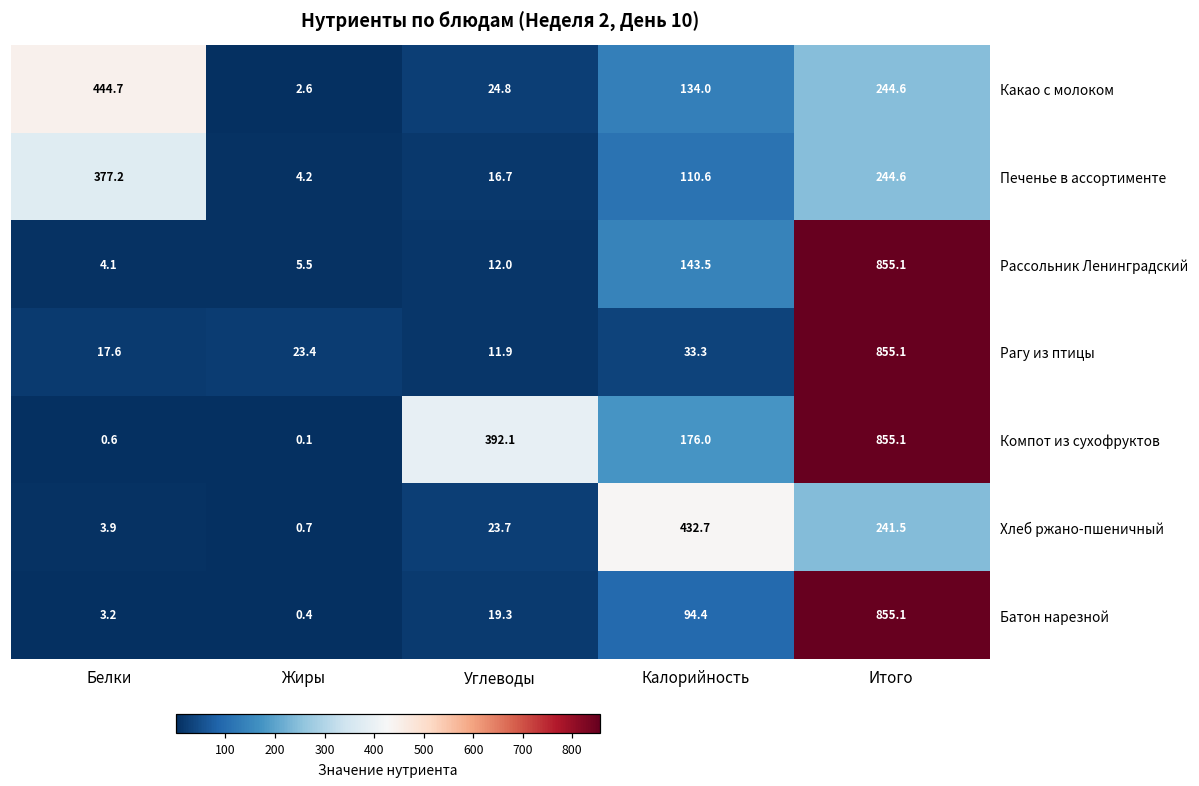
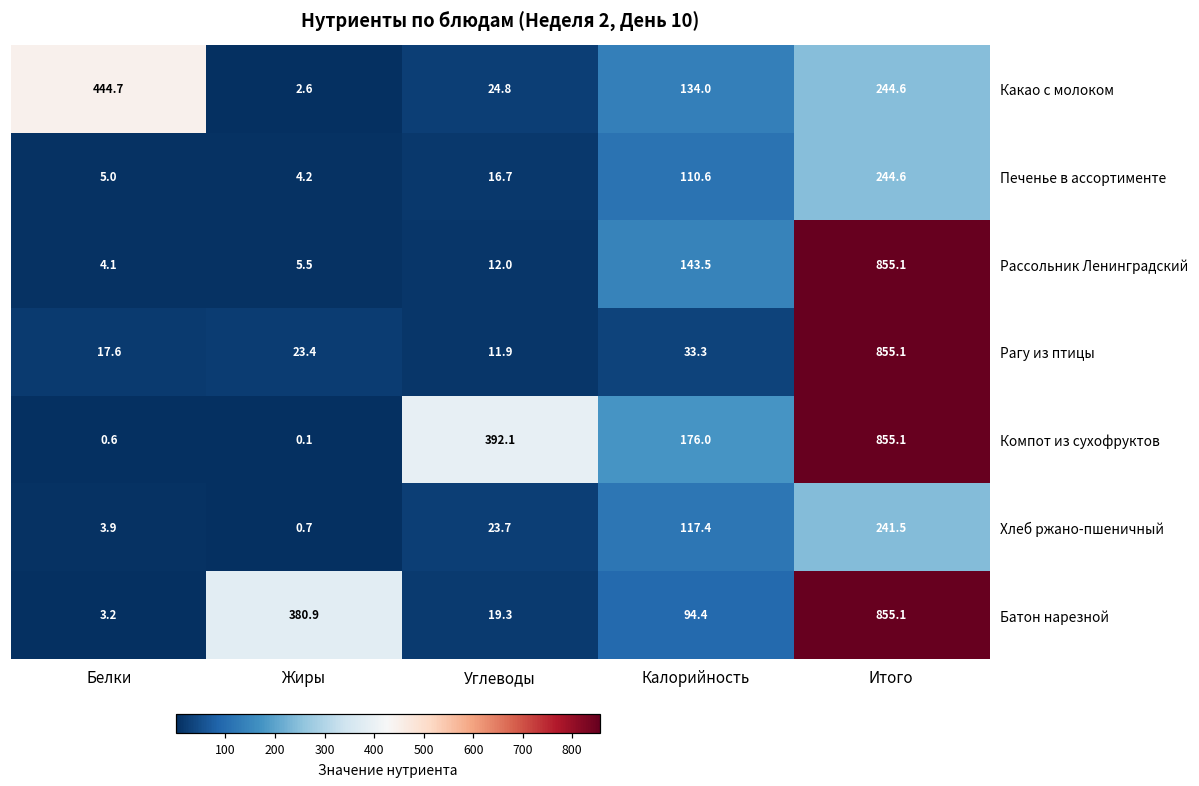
  {
    "Какао с молоком": {
      "Белки": 444.7,
      "Жиры": 2.6,
      "Углеводы": 24.8,
      "Калорийность": 134.0,
      "Итого": 244.6
    },
    "Печенье в ассортименте": {
-     "Белки": 377.2,
+     "Белки": 5.0,
      "Жиры": 4.2,
      "Углеводы": 16.7,
      "Калорийность": 110.6,
      "Итого": 244.6
    },
    "Рассольник Ленинградский": {
      "Белки": 4.1,
      "Жиры": 5.5,
      "Углеводы": 12.0,
      "Калорийность": 143.5,
      "Итого": 855.1
    },
    "Рагу из птицы": {
      "Белки": 17.6,
      "Жиры": 23.4,
      "Углеводы": 11.9,
      "Калорийность": 33.3,
      "Итого": 855.1
    },
    "Компот из сухофруктов": {
      "Белки": 0.6,
      "Жиры": 0.1,
      "Углеводы": 392.1,
      "Калорийность": 176.0,
      "Итого": 855.1
    },
    "Хлеб ржано-пшеничный": {
      "Белки": 3.9,
      "Жиры": 0.7,
      "Углеводы": 23.7,
-     "Калорийность": 432.7,
+     "Калорийность": 117.4,
      "Итого": 241.5
    },
    "Батон нарезной": {
      "Белки": 3.2,
-     "Жиры": 0.4,
+     "Жиры": 380.9,
      "Углеводы": 19.3,
      "Калорийность": 94.4,
      "Итого": 855.1
    }
  }
